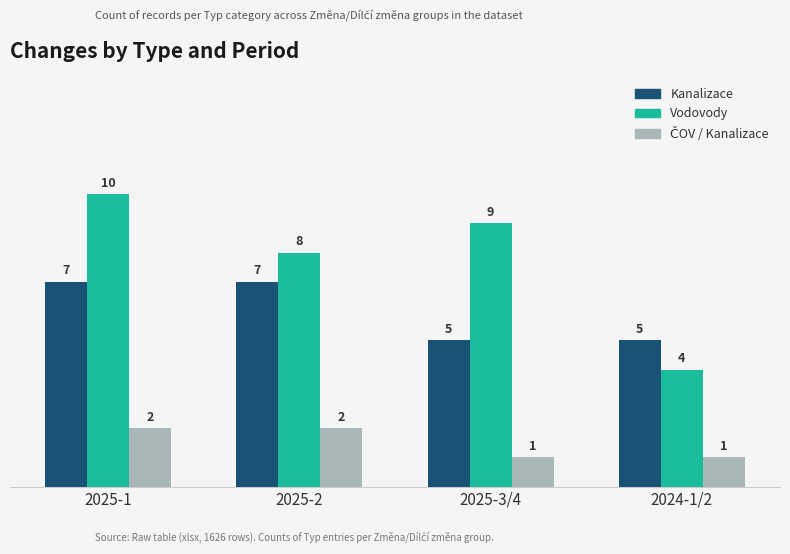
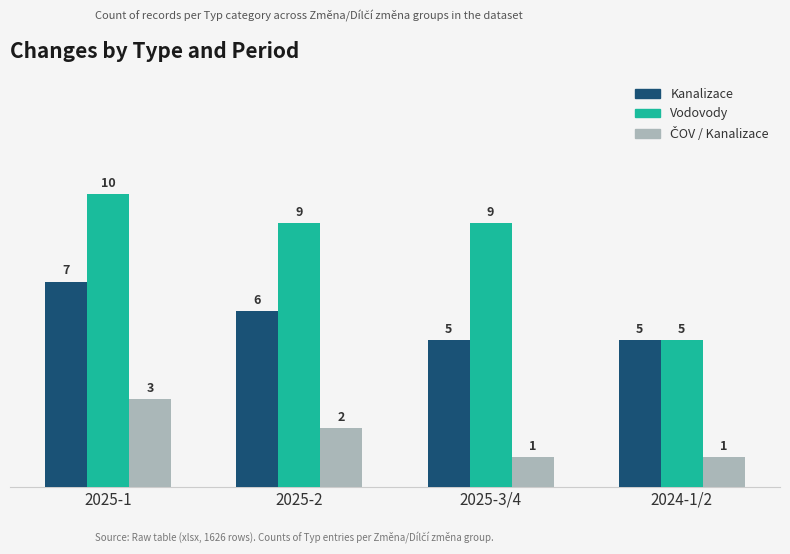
  {
    "Kanalizace": {
      "2025-1": 7,
-     "2025-2": 7,
+     "2025-2": 6,
      "2025-3/4": 5,
      "2024-1/2": 5
    },
    "Vodovody": {
      "2025-1": 10,
-     "2025-2": 8,
+     "2025-2": 9,
      "2025-3/4": 9,
-     "2024-1/2": 4
+     "2024-1/2": 5
    },
    "ČOV / Kanalizace": {
-     "2025-1": 2,
+     "2025-1": 3,
      "2025-2": 2,
      "2025-3/4": 1,
      "2024-1/2": 1
    }
  }
